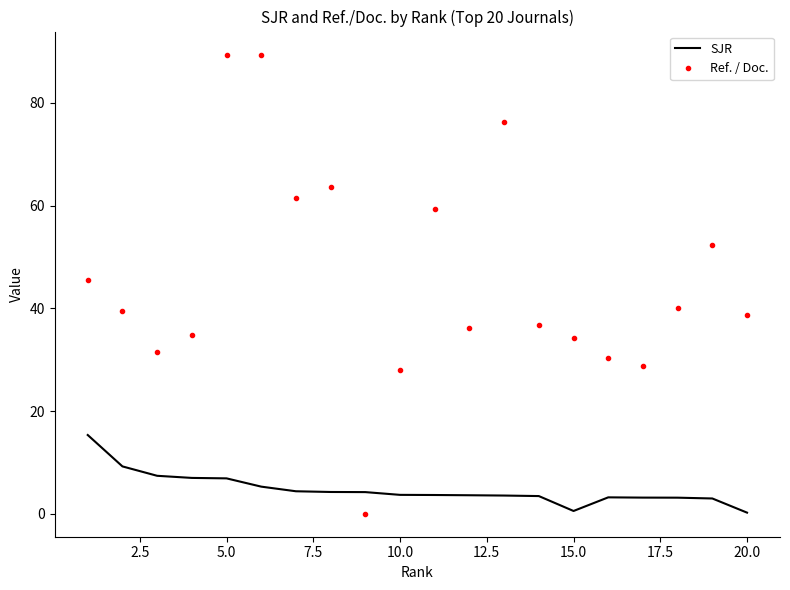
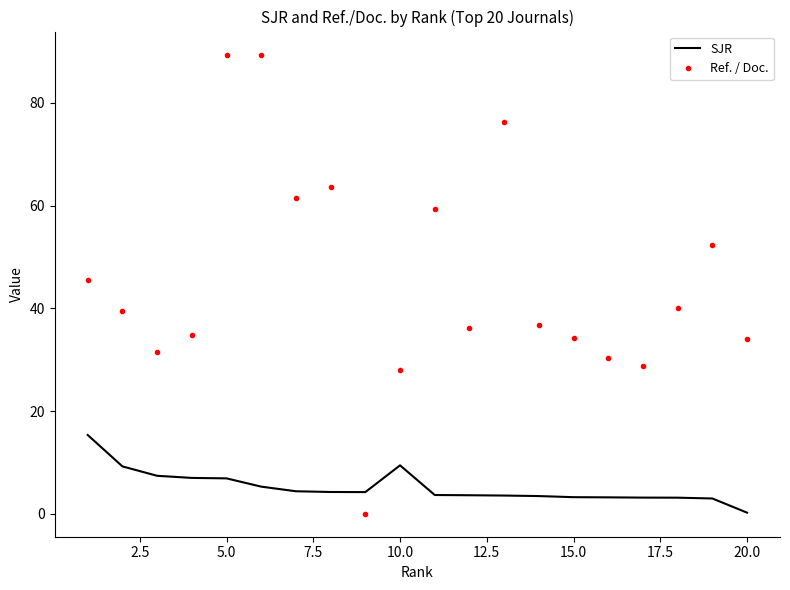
  {
    "SJR": {
      "5.0": 7,
-     "10.0": 4,
-     "15.0": 1,
+     "10.0": 9,
+     "15.0": 3,
      "20.0": 0
    },
    "Ref. / Doc.": {
      "5.0": 89,
      "10.0": 28,
      "15.0": 34,
-     "20.0": 39
+     "20.0": 34
    }
  }
